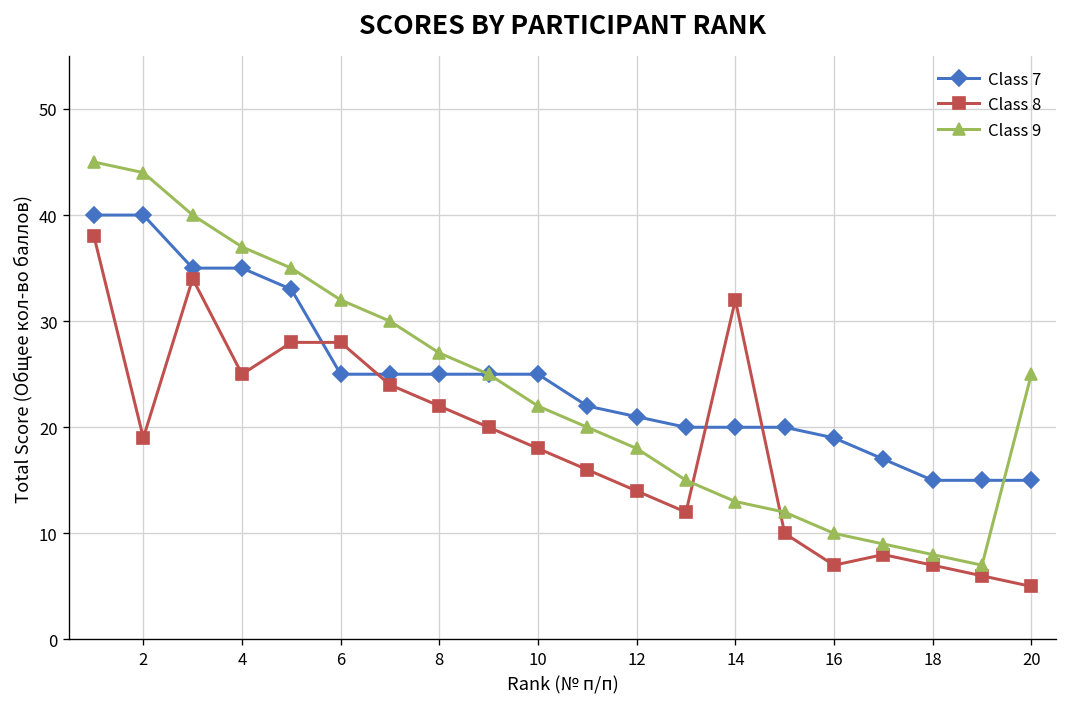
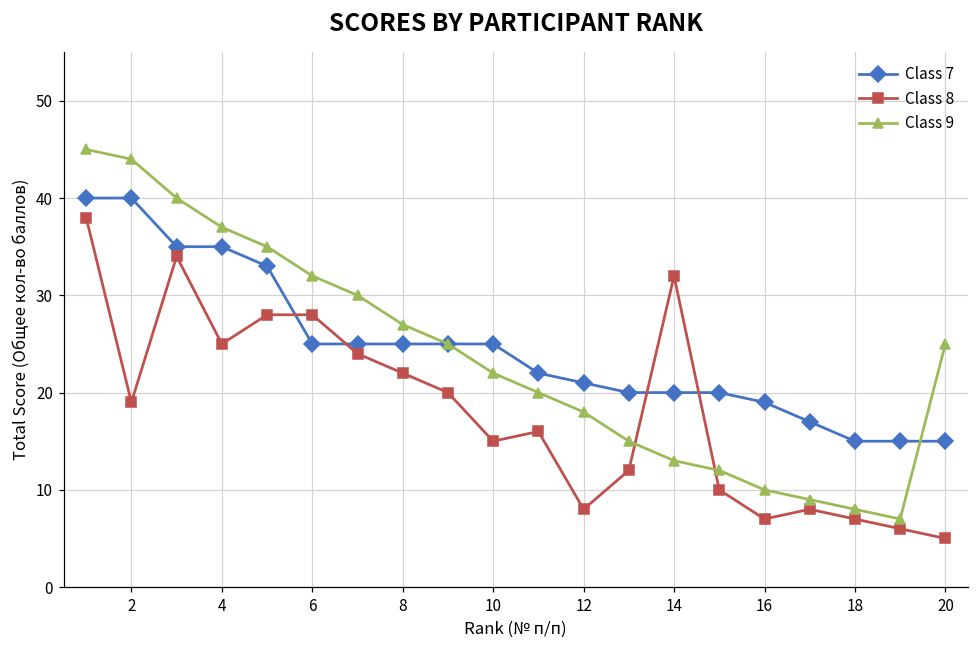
  {
    "Class 7": {
      "2": 40,
      "4": 35,
      "6": 25,
      "8": 25,
      "10": 25,
      "12": 21,
      "14": 20,
      "16": 19,
      "18": 15,
      "20": 15
    },
    "Class 8": {
      "2": 19,
      "4": 25,
      "6": 28,
      "8": 22,
-     "10": 18,
-     "12": 14,
+     "10": 15,
+     "12": 8,
      "14": 32,
      "16": 7,
      "18": 7,
      "20": 5
    },
    "Class 9": {
      "2": 44,
      "4": 37,
      "6": 32,
      "8": 27,
      "10": 22,
      "12": 18,
      "14": 13,
      "16": 10,
      "18": 8,
      "20": 25
    }
  }
